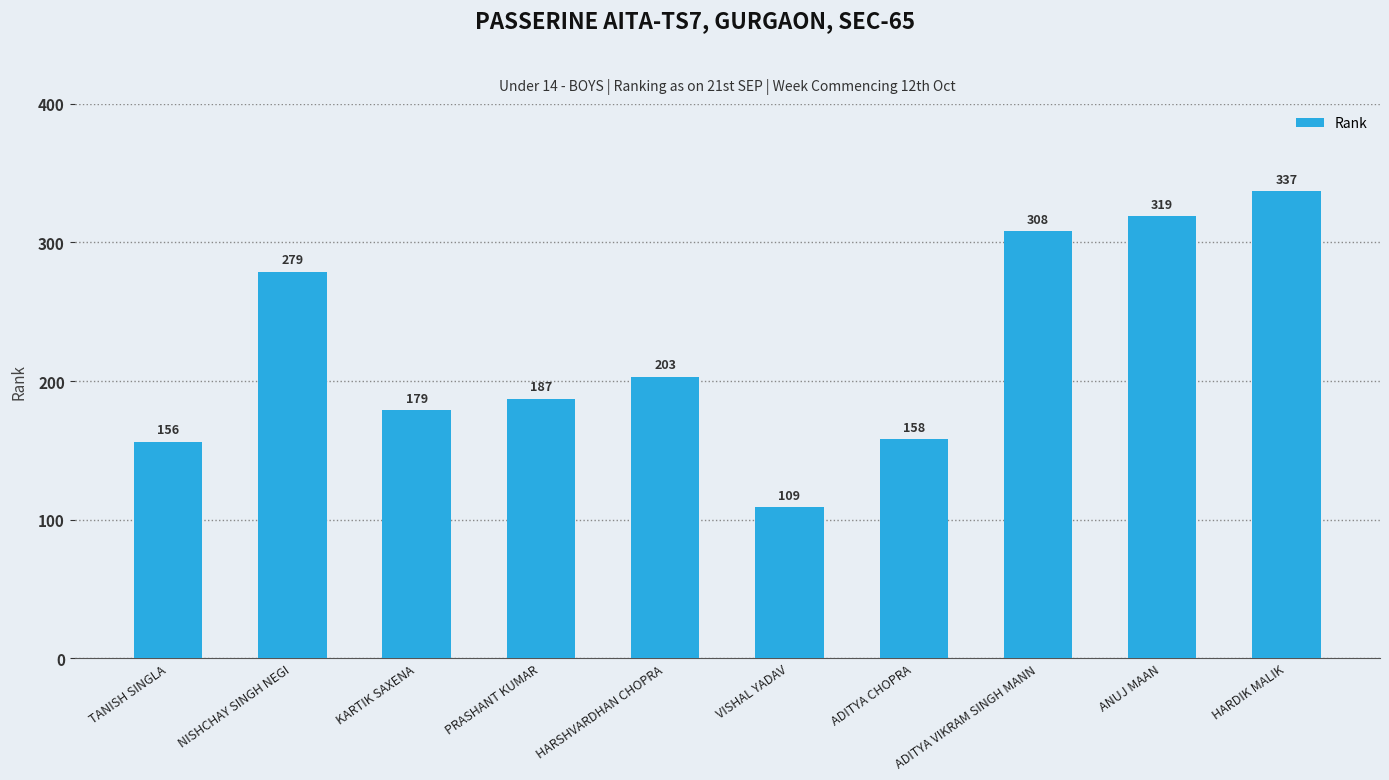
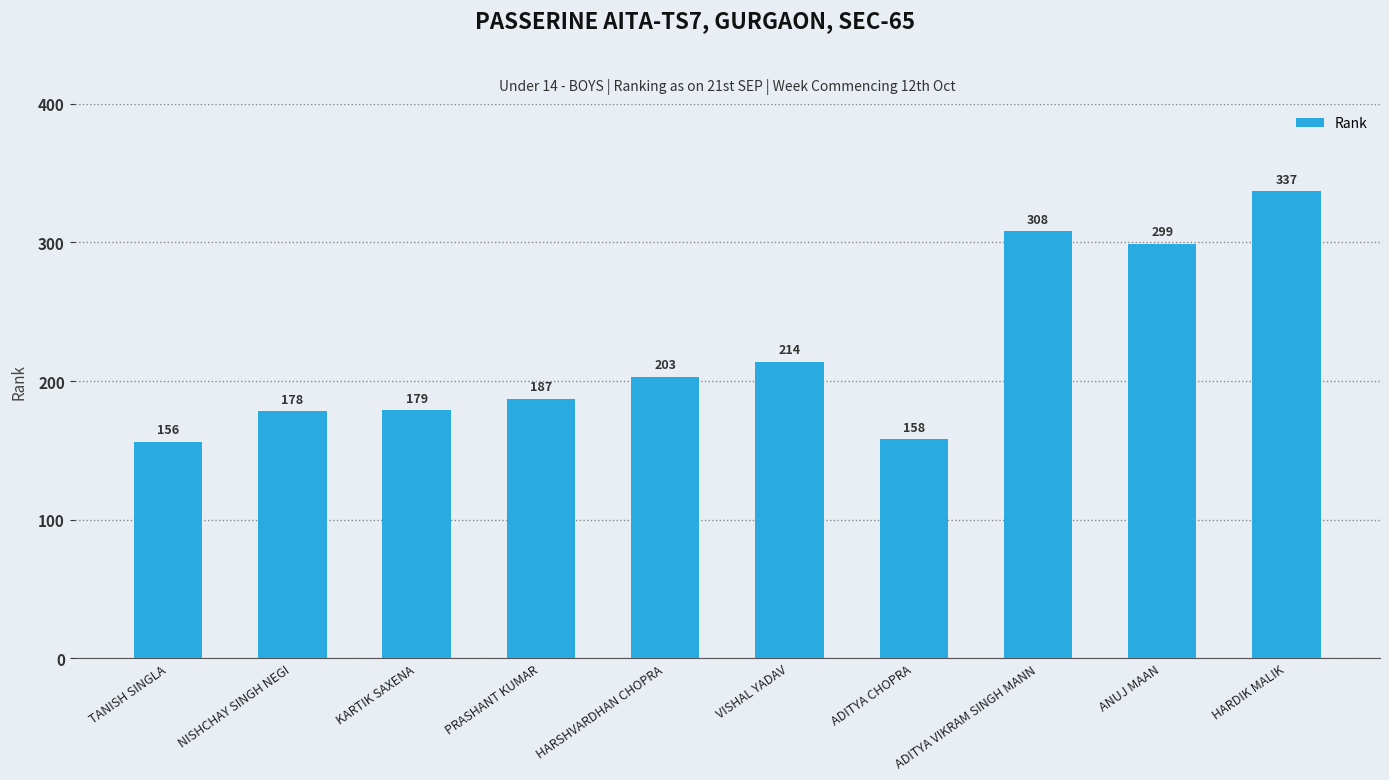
  {
    "TANISH SINGLA": 156,
-   "NISHCHAY SINGH NEGI": 279,
+   "NISHCHAY SINGH NEGI": 178,
    "KARTIK SAXENA": 179,
    "PRASHANT KUMAR": 187,
    "HARSHVARDHAN CHOPRA": 203,
-   "VISHAL YADAV": 109,
+   "VISHAL YADAV": 214,
    "ADITYA CHOPRA": 158,
    "ADITYA VIKRAM SINGH MANN": 308,
-   "ANUJ MAAN": 319,
+   "ANUJ MAAN": 299,
    "HARDIK MALIK": 337
  }
